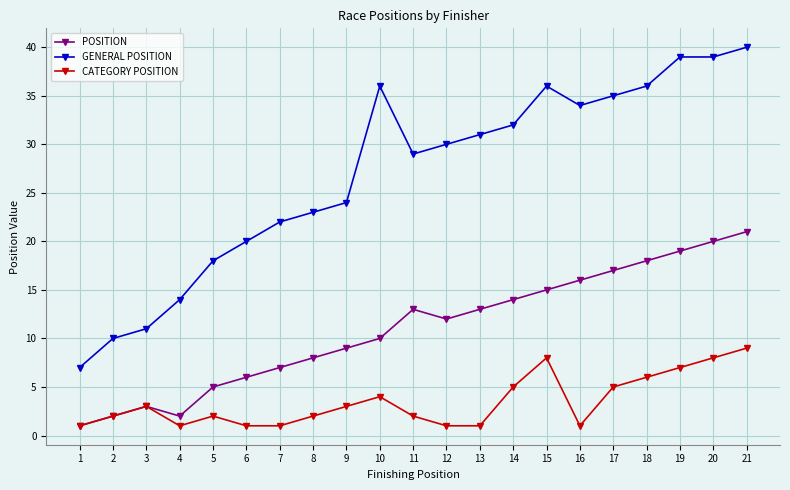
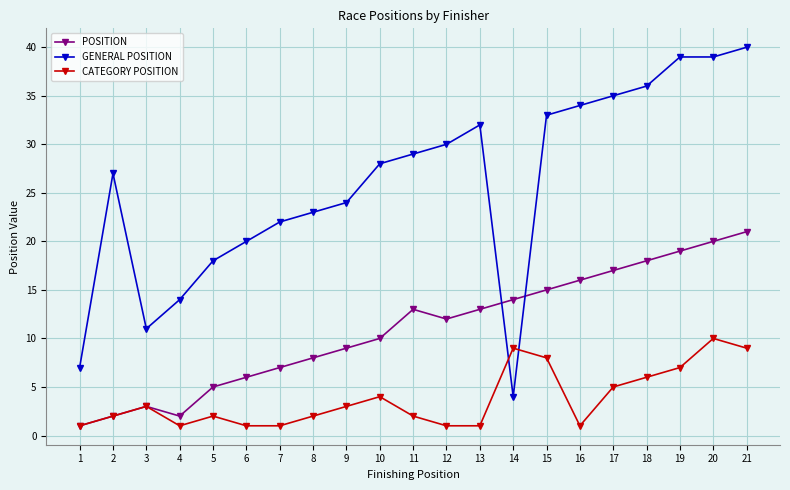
  {
    "POSITION": {
      "4": 2,
      "5": 5,
      "6": 6,
      "7": 7,
      "8": 8,
      "9": 9,
      "10": 10,
      "11": 13,
      "12": 12,
      "13": 13,
      "14": 14,
      "15": 15,
      "16": 16,
      "17": 17,
      "18": 18,
      "19": 19,
      "20": 20,
      "21": 21
    },
    "GENERAL POSITION": {
      "1": 7,
-     "2": 10,
+     "2": 27,
      "3": 11,
      "4": 14,
      "5": 18,
      "6": 20,
      "7": 22,
      "8": 23,
      "9": 24,
-     "10": 36,
+     "10": 28,
      "11": 29,
      "12": 30,
-     "13": 31,
-     "14": 32,
-     "15": 36,
+     "13": 32,
+     "14": 4,
+     "15": 33,
      "16": 34,
      "17": 35,
      "18": 36,
      "19": 39,
      "20": 39,
      "21": 40
    },
    "CATEGORY POSITION": {
      "4": 1,
      "5": 2,
      "6": 1,
      "7": 1,
      "8": 2,
      "9": 3,
      "10": 4,
      "11": 2,
      "12": 1,
      "13": 1,
-     "14": 5,
+     "14": 9,
      "15": 8,
      "16": 1,
      "17": 5,
      "18": 6,
      "19": 7,
-     "20": 8,
+     "20": 10,
      "21": 9
    }
  }
